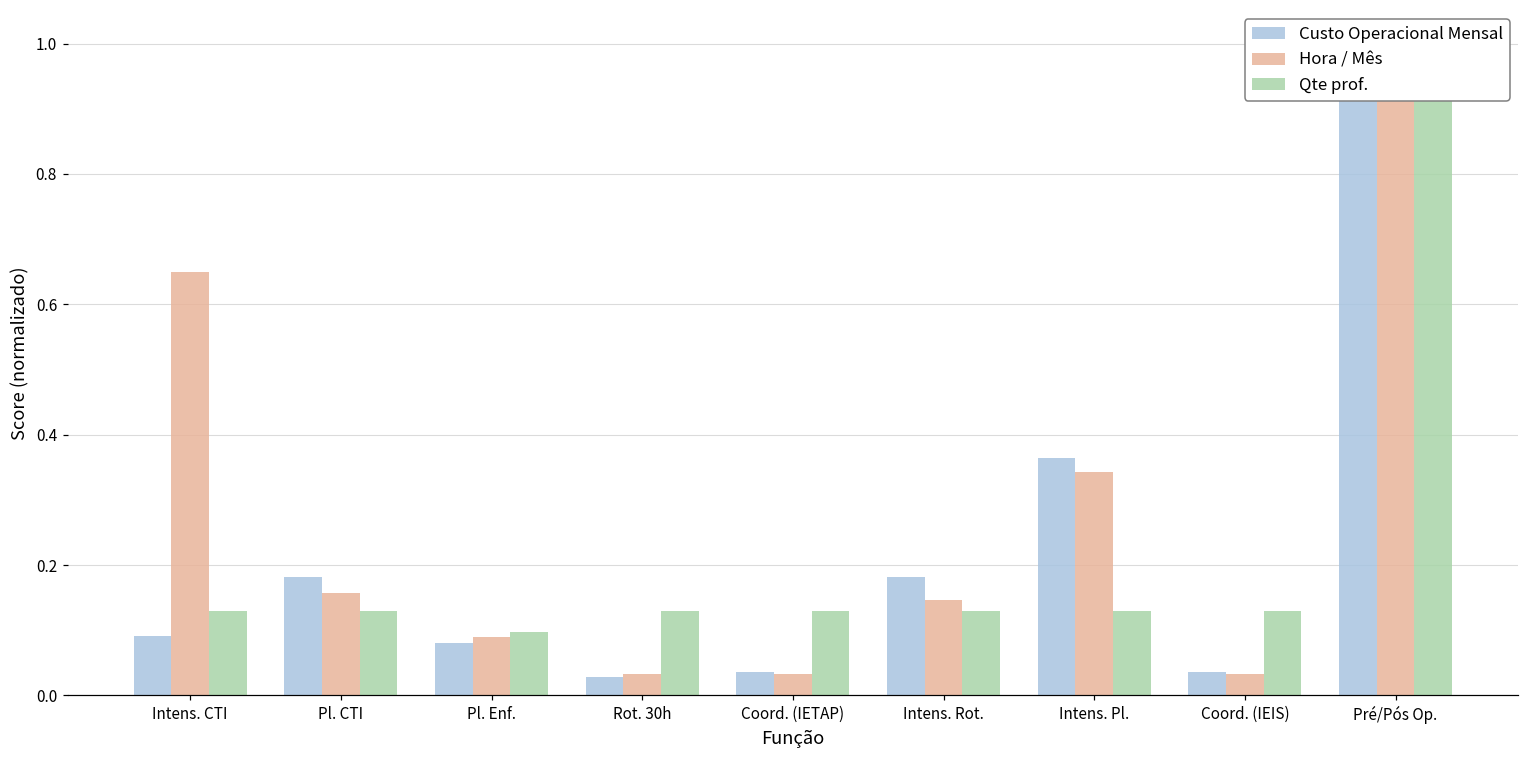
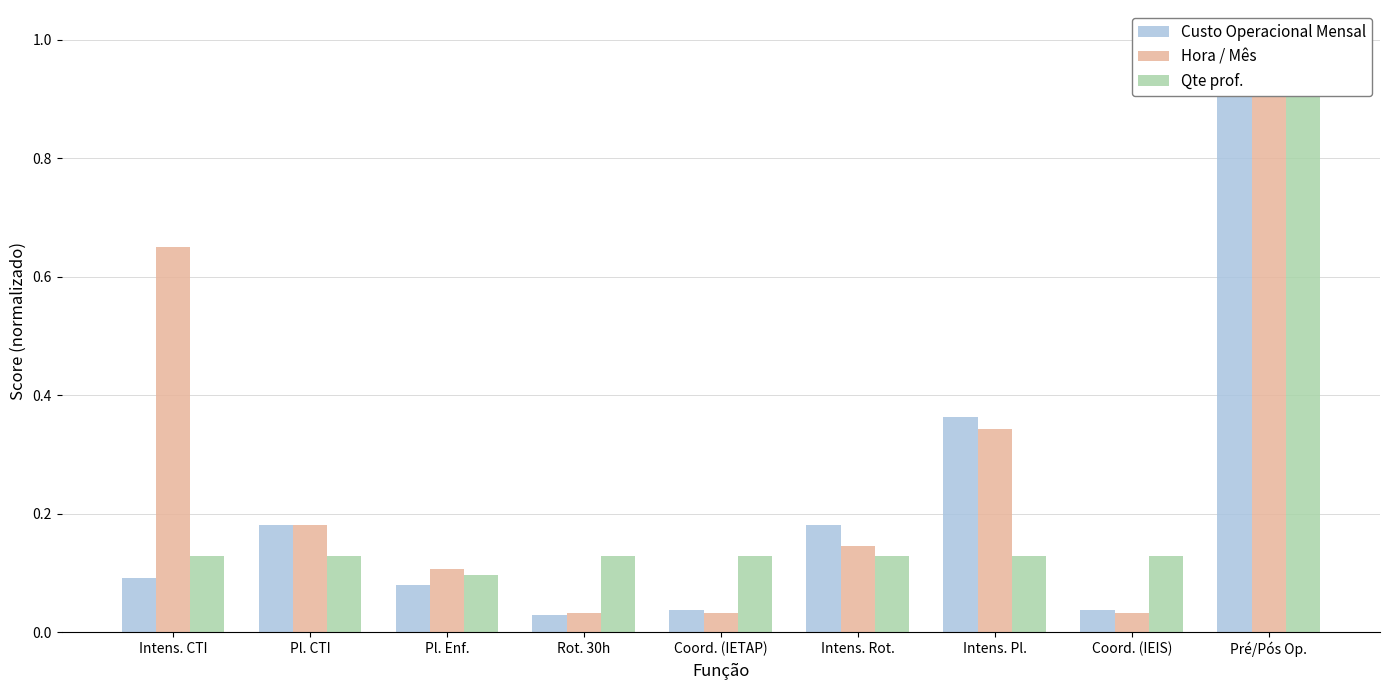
  {
    "Hora / Mês": {
      "Intens. CTI": 0.65,
-     "Pl. CTI": 0.16,
-     "Pl. Enf.": 0.09,
+     "Pl. CTI": 0.18,
+     "Pl. Enf.": 0.11,
      "Rot. 30h": 0.03,
      "Coord. (IETAP)": 0.03,
      "Intens. Rot.": 0.15,
      "Intens. Pl.": 0.34,
      "Coord. (IEIS)": 0.03
    }
  }
